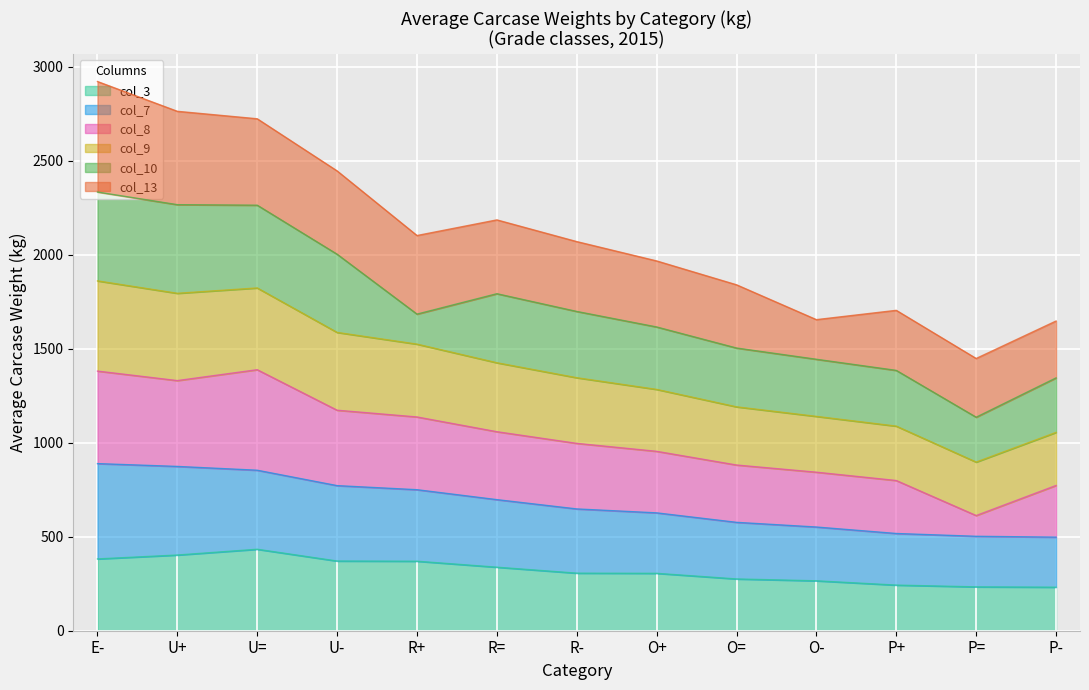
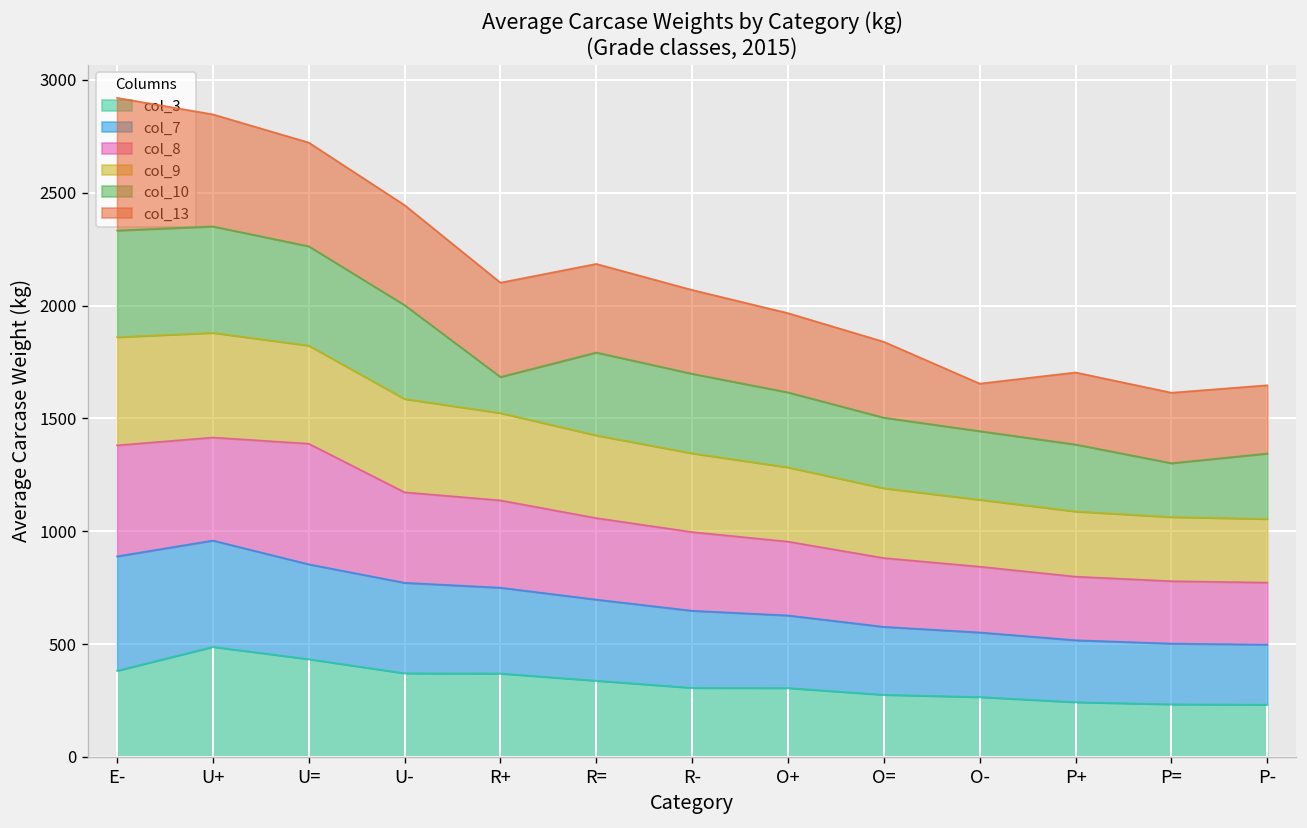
  {
    "col_3": {
      "E-": 380,
-     "U+": 400,
+     "U+": 490,
      "U=": 430,
      "U-": 370,
      "R+": 370,
      "R=": 340,
      "R-": 310,
      "O+": 310,
      "O=": 280,
      "O-": 270,
      "P+": 240,
      "P=": 230,
      "P-": 230
    },
    "col_7": {
      "E-": 510,
      "U+": 470,
      "U=": 420,
      "U-": 400,
      "R+": 380,
      "R=": 360,
      "R-": 340,
      "O+": 320,
      "O=": 300,
      "O-": 290,
      "P+": 270,
      "P=": 270,
      "P-": 270
    },
    "col_8": {
      "E-": 490,
      "U+": 460,
      "U=": 530,
      "U-": 400,
      "R+": 390,
      "R=": 360,
      "R-": 350,
      "O+": 330,
      "O=": 300,
      "O-": 290,
      "P+": 280,
-     "P=": 110,
+     "P=": 280,
      "P-": 270
    },
    "col_9": {
      "E-": 480,
      "U+": 460,
      "U=": 430,
      "U-": 410,
      "R+": 390,
      "R=": 370,
      "R-": 350,
      "O+": 330,
      "O=": 310,
      "O-": 300,
      "P+": 290,
      "P=": 280,
      "P-": 280
    },
    "col_10": {
      "U+": 470,
      "U=": 440,
      "U-": 420,
      "R+": 160,
      "R=": 370,
      "R-": 350,
      "O+": 330,
      "O=": 310,
      "O-": 300,
      "P+": 300,
      "P=": 240,
      "P-": 290
    },
    "col_13": {
      "U+": 500,
      "U=": 460,
      "U-": 440,
      "R+": 420,
      "R=": 390,
      "R-": 370,
      "O+": 350,
      "O=": 340,
      "O-": 210,
      "P+": 320,
      "P=": 310,
      "P-": 300
    }
  }
